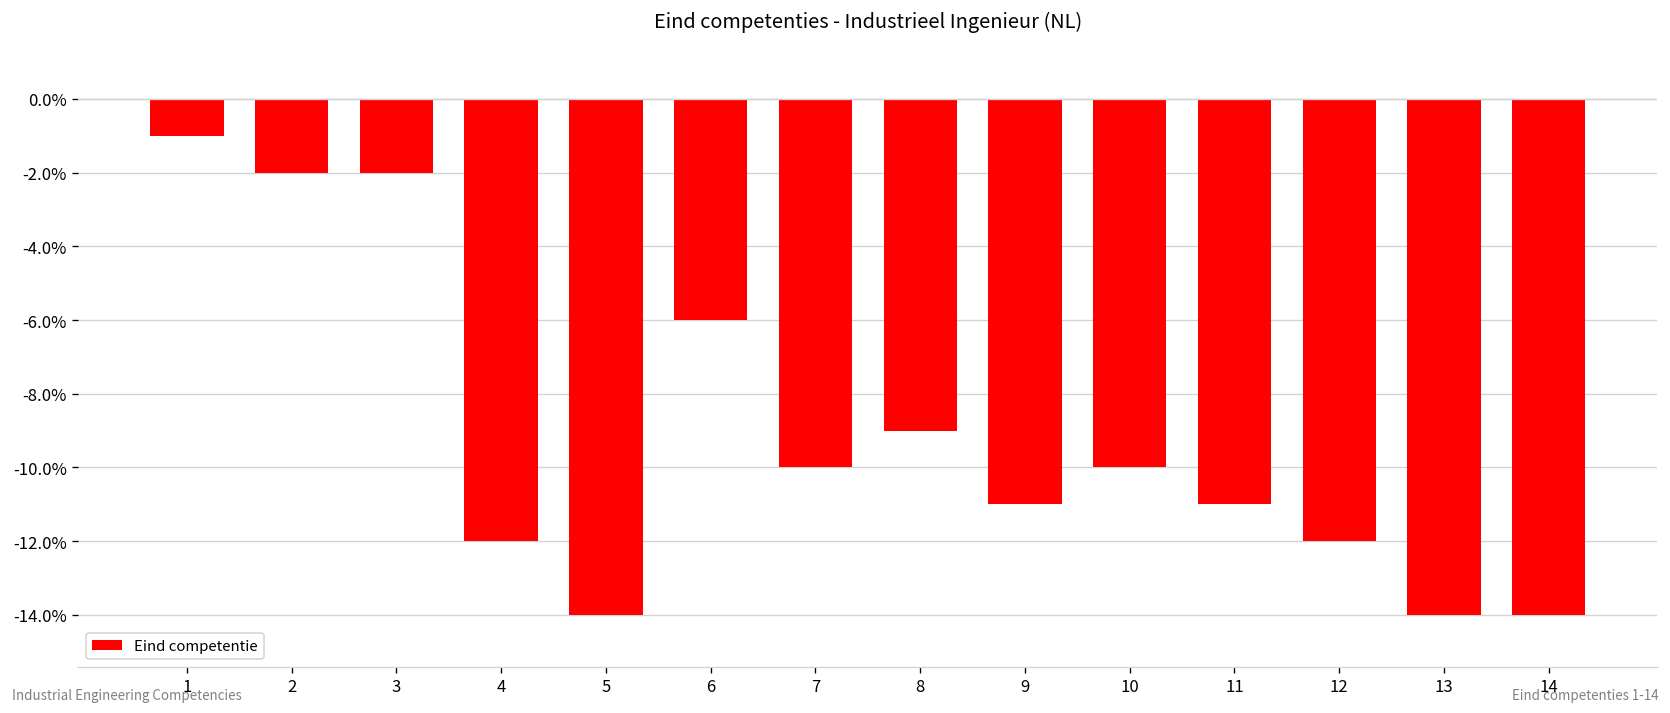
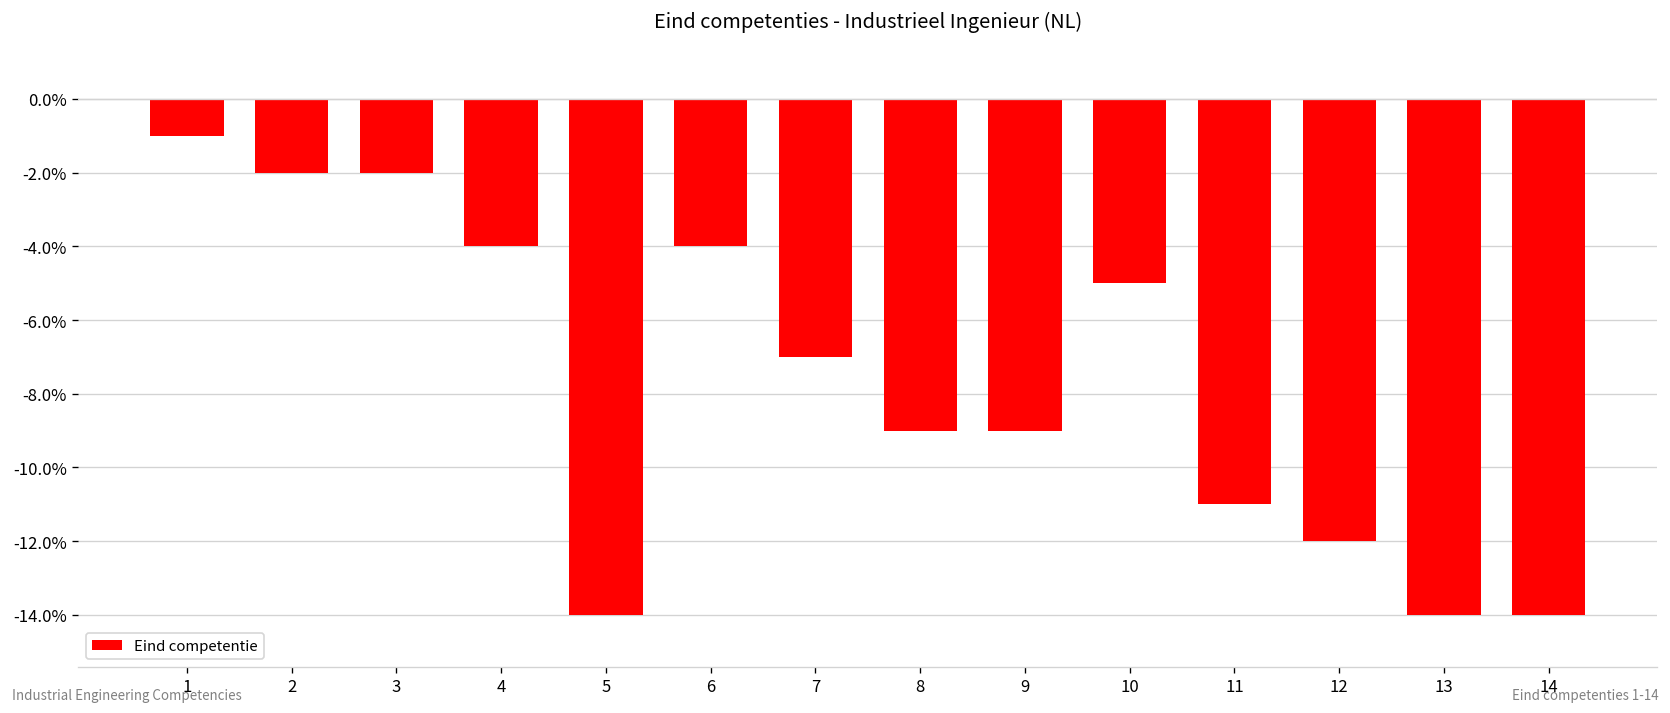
  {
    "1": "-1.0%",
    "2": "-2.0%",
    "3": "-2.0%",
-   "4": "-12.0%",
+   "4": "-4.0%",
    "5": "-14.0%",
-   "6": "-6.0%",
-   "7": "-10.0%",
+   "6": "-4.0%",
+   "7": "-7.0%",
    "8": "-9.0%",
-   "9": "-11.0%",
-   "10": "-10.0%",
+   "9": "-9.0%",
+   "10": "-5.0%",
    "11": "-11.0%",
    "12": "-12.0%",
    "13": "-14.0%",
    "14": "-14.0%"
  }
